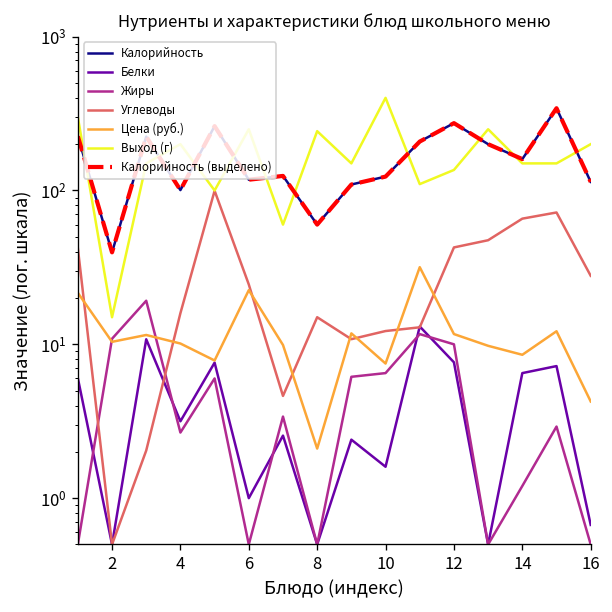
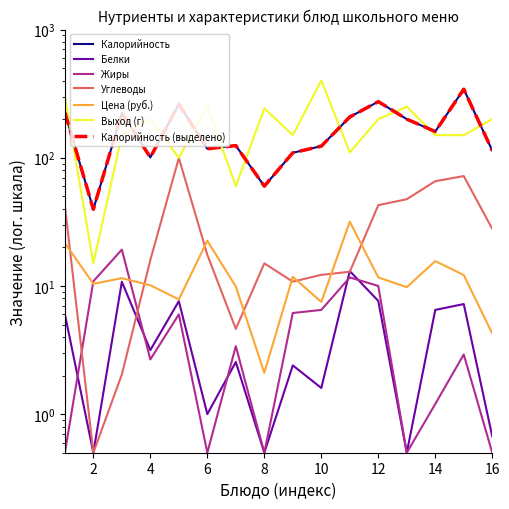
  {
    "Калорийность (выделено)": {
      "2": 40,
      "4": 100,
      "6": 120,
      "8": 60,
      "10": 120,
      "12": 270,
      "14": 160,
      "16": 110
    },
    "Белки": {
      "4": 3.2,
      "6": 1,
      "10": 1.6,
      "12": 8,
      "14": 7,
      "16": 0.7
    },
    "Жиры": {
      "2": 11,
      "4": 2.7,
      "6": 0.50,
      "10": 7,
      "12": 10,
      "14": 1.2,
      "16": 0.50
    },
    "Углеводы": {
      "4": 16,
-     "6": 25,
+     "6": 18,
      "8": 15,
      "10": 12,
      "12": 43,
      "14": 70,
      "16": 28
    },
    "Цена (руб.)": {
      "2": 10,
      "4": 10,
      "6": 23,
      "8": 2.1,
      "10": 8,
      "12": 12,
-     "14": 9,
+     "14": 16,
      "16": 4.3
    },
    "Выход (г)": {
      "2": 15,
      "8": 240,
      "10": 400,
-     "12": 140,
+     "12": 200,
      "14": 150,
      "16": 200
    }
  }
